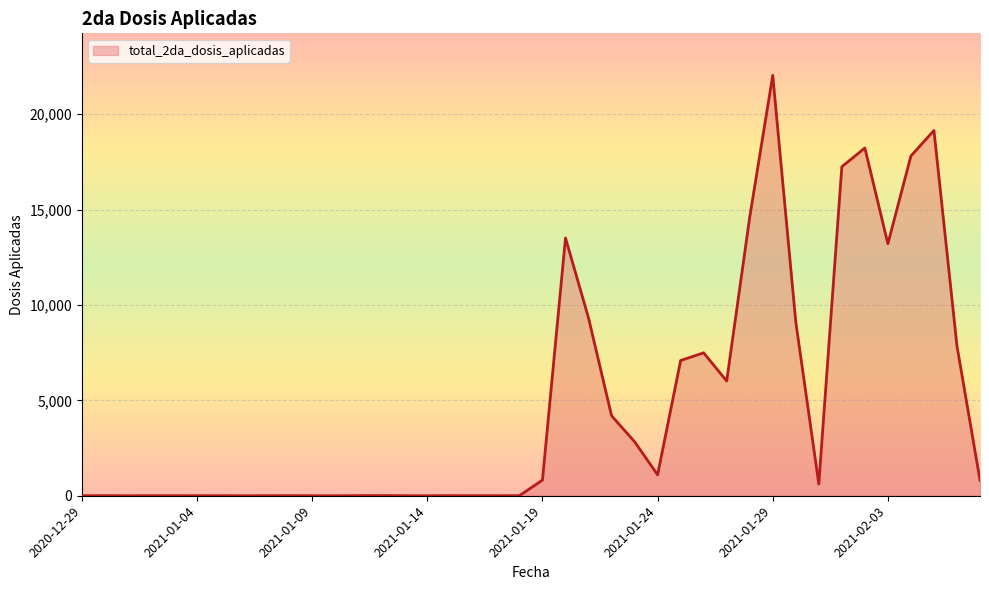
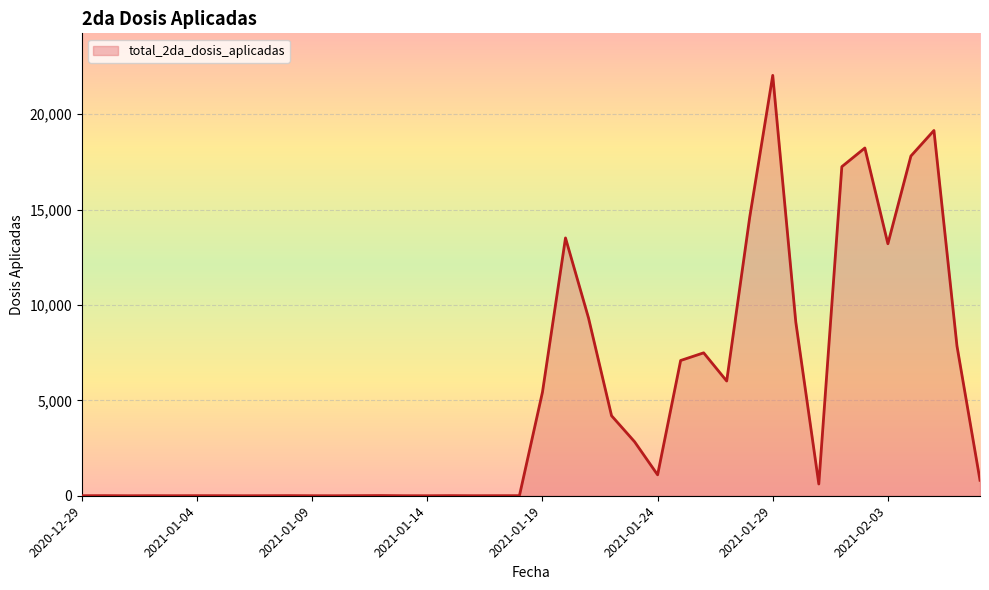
  {
    "2020-12-29": "0",
    "2021-01-04": "0",
    "2021-01-09": "0",
    "2021-01-14": "0",
-   "2021-01-19": "800",
+   "2021-01-19": "5,400",
    "2021-01-24": "1,100",
    "2021-01-29": "22,000",
    "2021-02-03": "13,200"
  }
